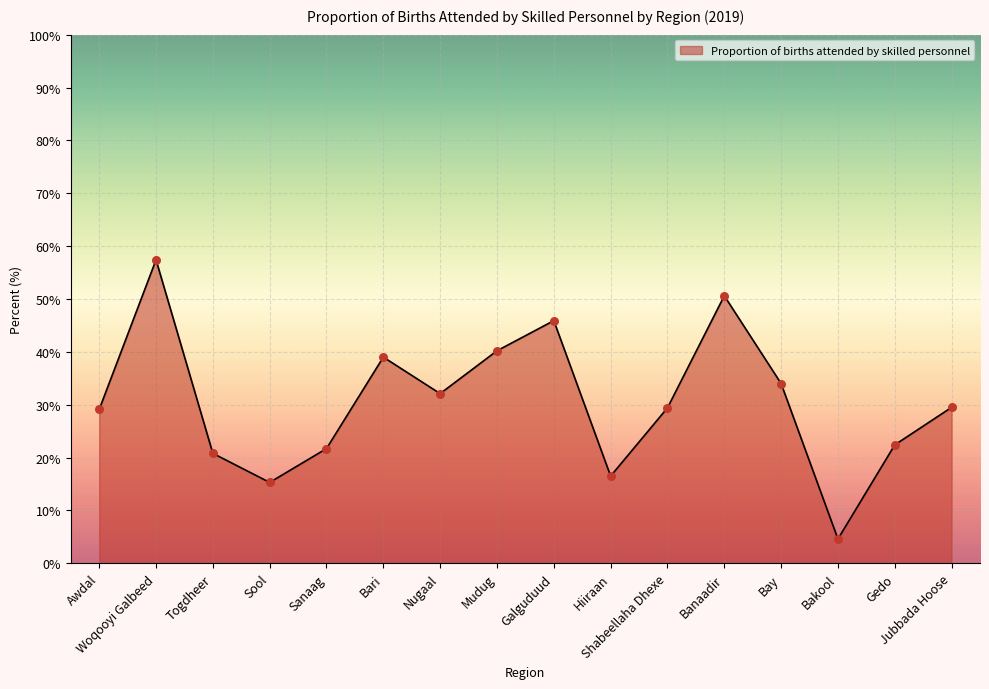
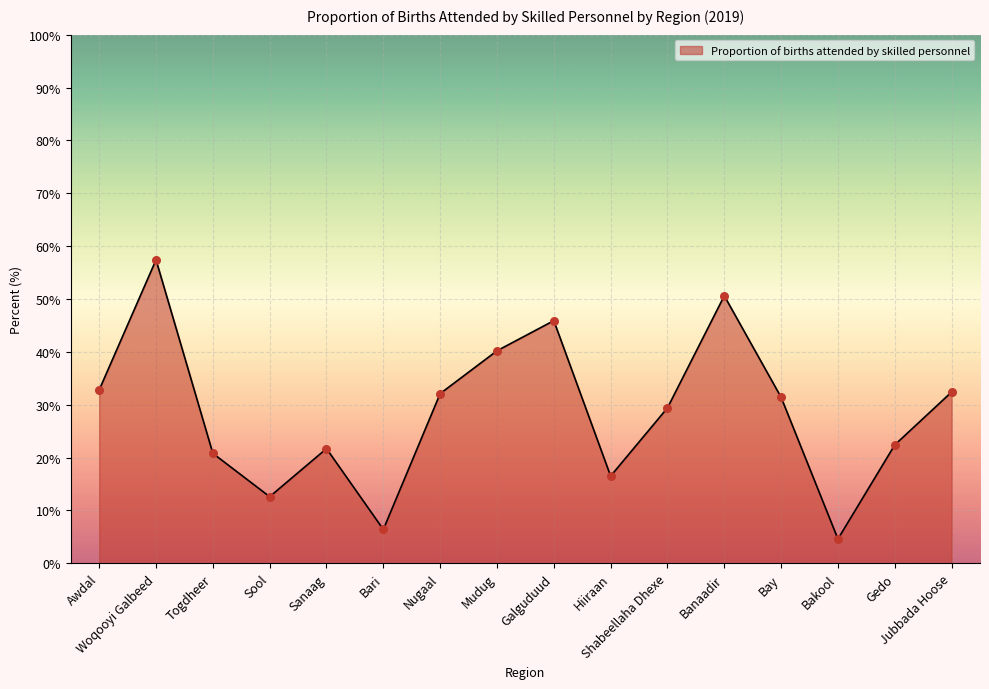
  {
-   "Awdal": "29%",
+   "Awdal": "33%",
    "Woqooyi Galbeed": "57%",
    "Togdheer": "21%",
-   "Sool": "15%",
+   "Sool": "13%",
    "Sanaag": "22%",
-   "Bari": "39%",
+   "Bari": "6%",
    "Nugaal": "32%",
    "Mudug": "40%",
    "Galguduud": "46%",
    "Hiiraan": "17%",
    "Shabeellaha Dhexe": "29%",
    "Banaadir": "51%",
-   "Bay": "34%",
+   "Bay": "31%",
    "Bakool": "5%",
    "Gedo": "22%",
-   "Jubbada Hoose": "30%"
+   "Jubbada Hoose": "32%"
  }
